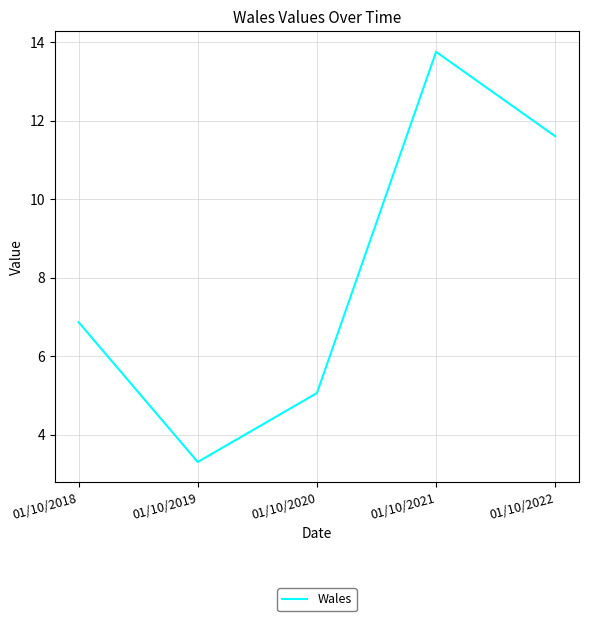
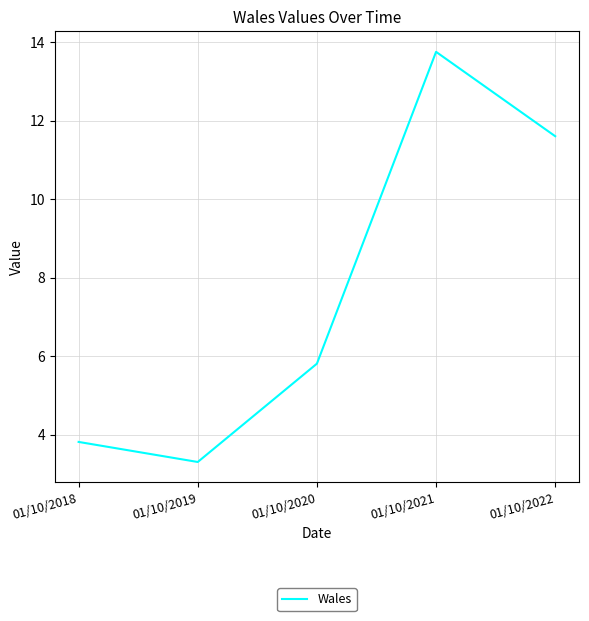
  {
-   "01/10/2018": 6.9,
+   "01/10/2018": 3.8,
    "01/10/2019": 3.3,
-   "01/10/2020": 5.1,
+   "01/10/2020": 5.8,
    "01/10/2021": 13.8,
    "01/10/2022": 11.6
  }
